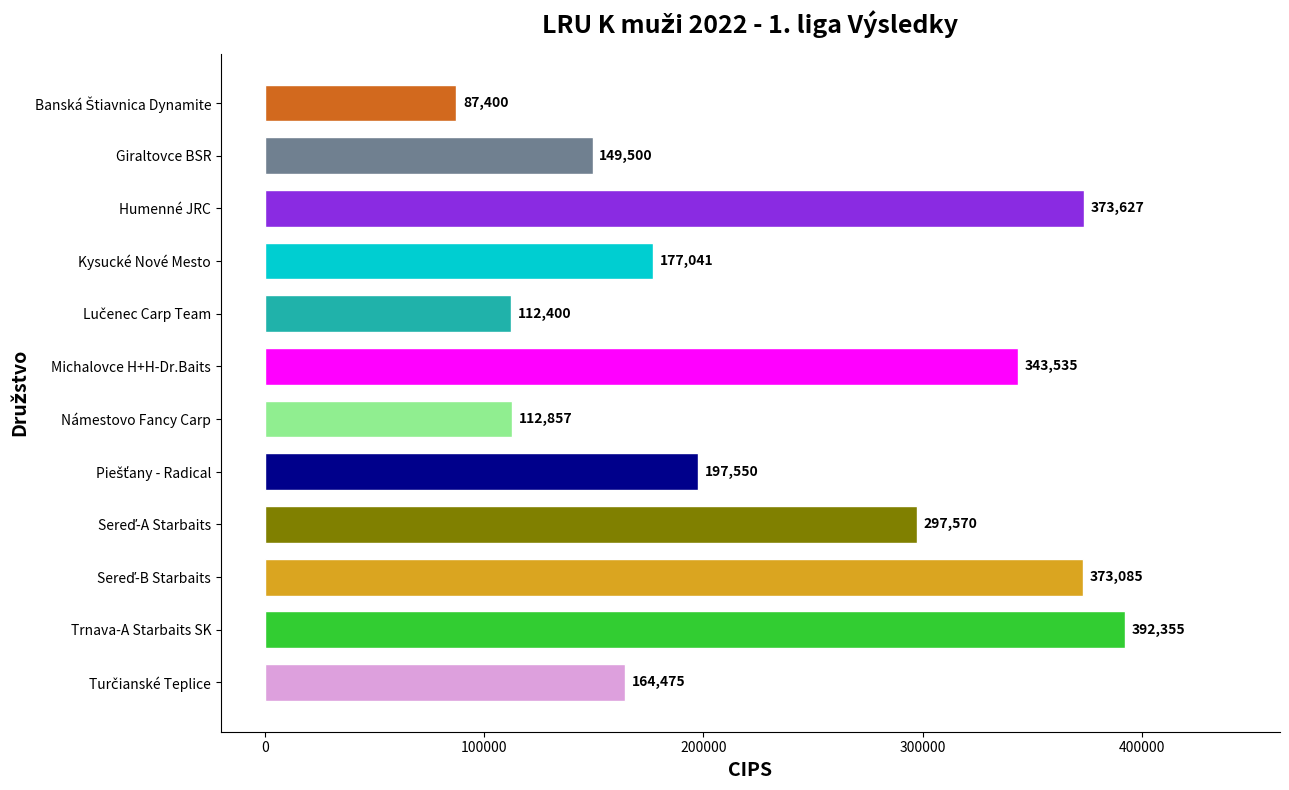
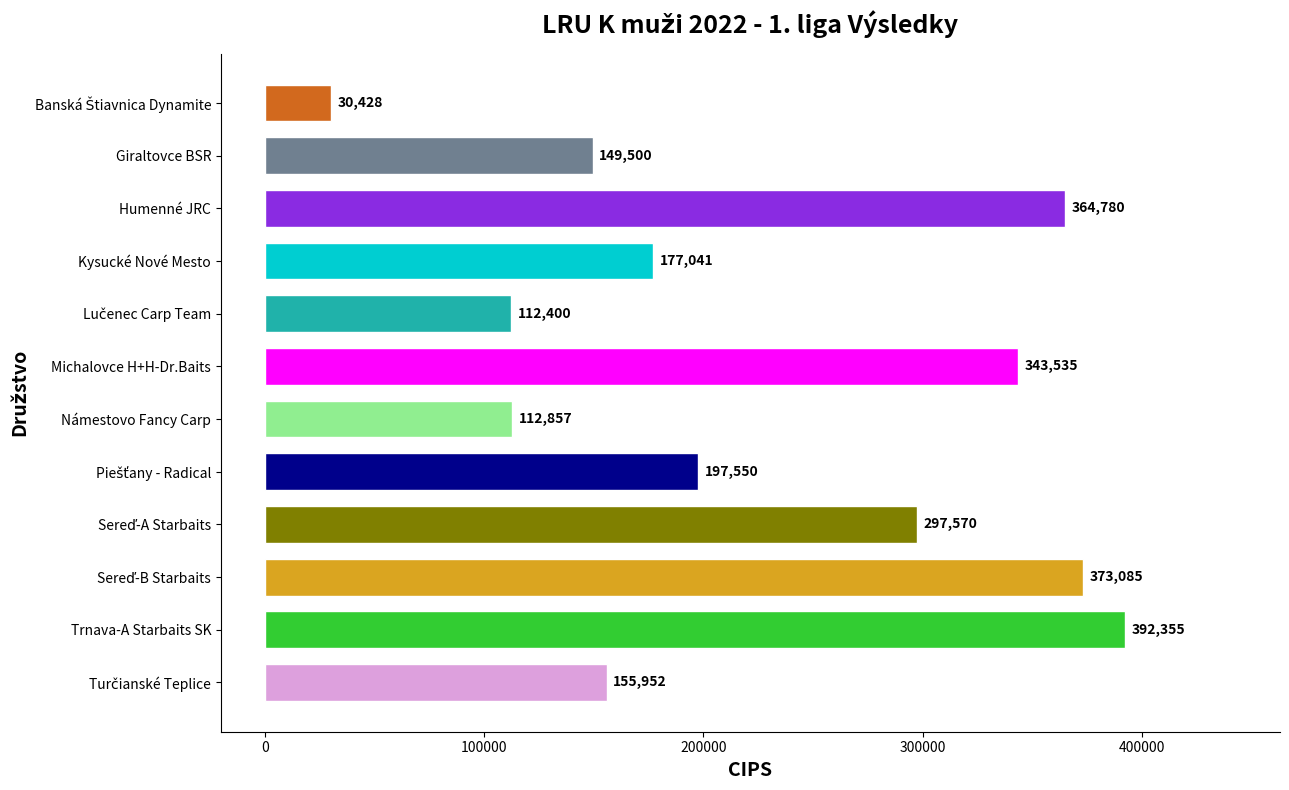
  {
-   "Banská Štiavnica Dynamite": "87,400",
+   "Banská Štiavnica Dynamite": "30,428",
    "Giraltovce BSR": "149,500",
-   "Humenné JRC": "373,627",
+   "Humenné JRC": "364,780",
    "Kysucké Nové Mesto": "177,041",
    "Lučenec Carp Team": "112,400",
    "Michalovce H+H-Dr.Baits": "343,535",
    "Námestovo Fancy Carp": "112,857",
    "Piešťany - Radical": "197,550",
    "Sereď-A Starbaits": "297,570",
    "Sereď-B Starbaits": "373,085",
    "Trnava-A Starbaits SK": "392,355",
-   "Turčianské Teplice": "164,475"
+   "Turčianské Teplice": "155,952"
  }
